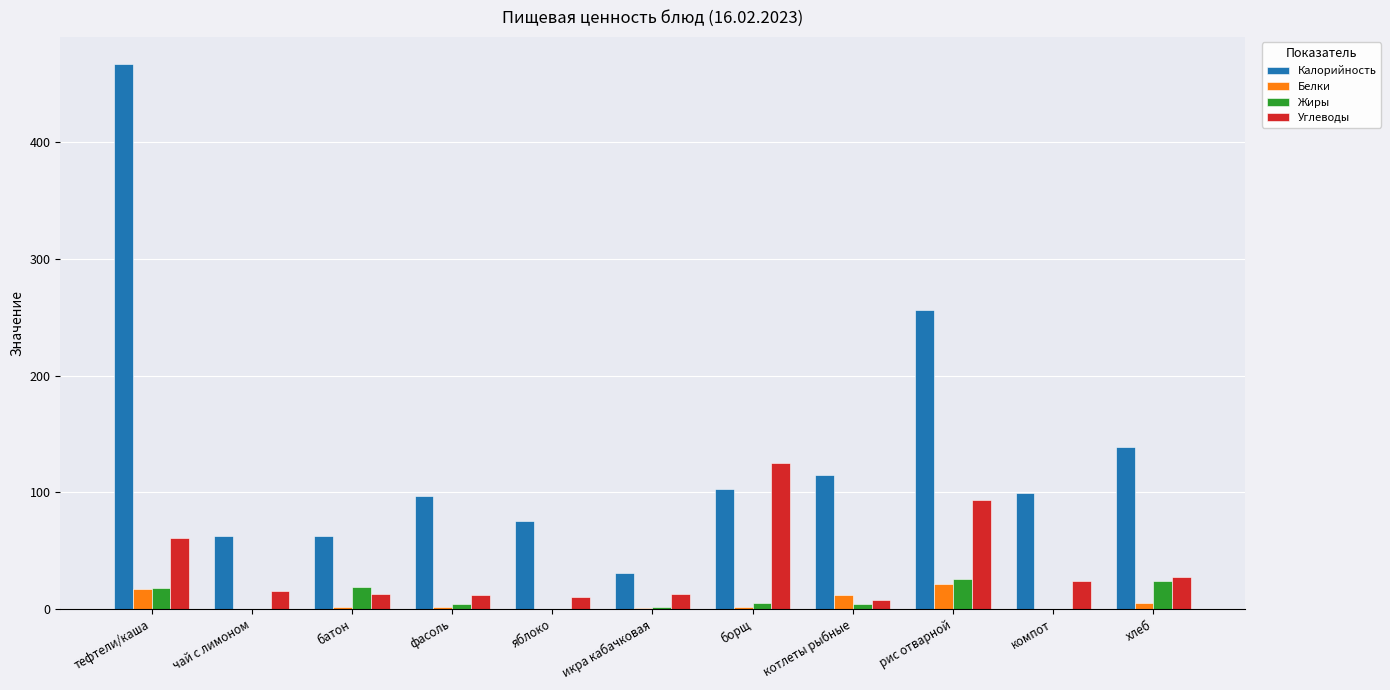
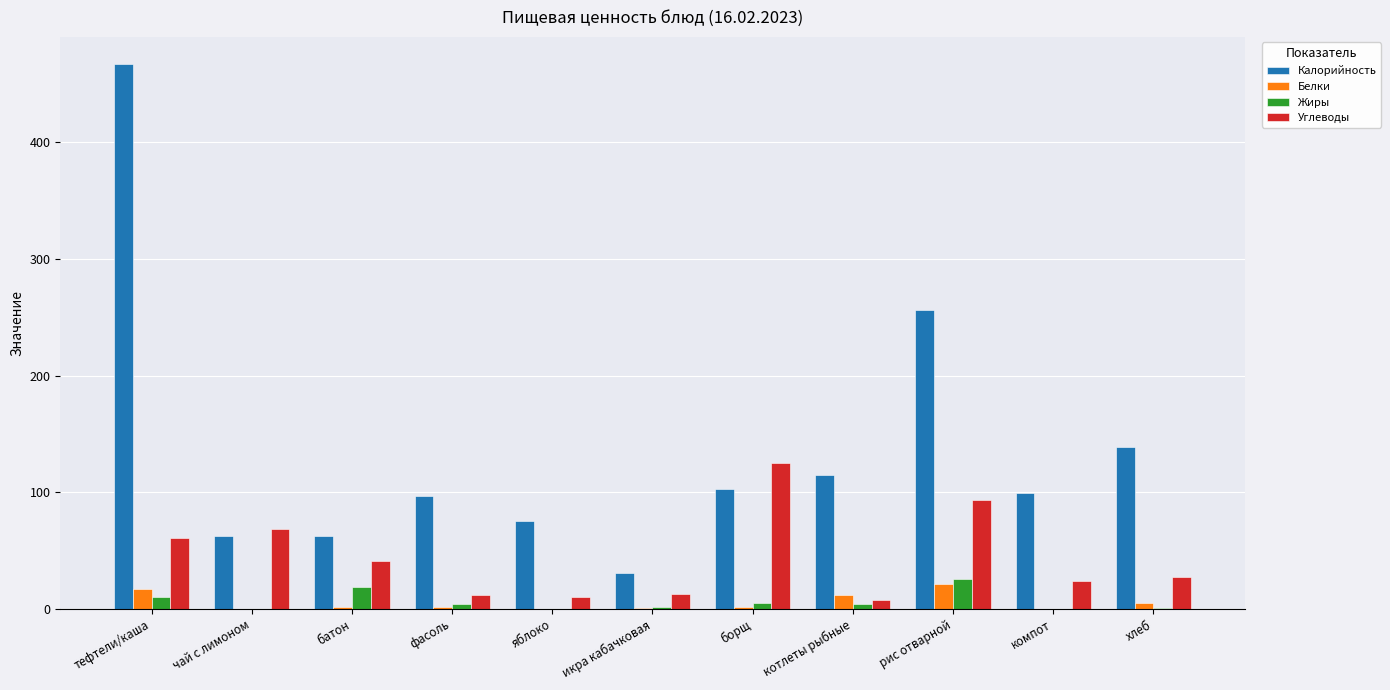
  {
    "Калорийность": {
      "тефтели/каша": 467,
      "чай с лимоном": 62,
      "батон": 63,
      "фасоль": 97,
      "яблоко": 76,
      "икра кабачковая": 31,
      "борщ": 103,
      "котлеты рыбные": 115,
      "рис отварной": 256,
      "компот": 99,
      "хлеб": 139
    },
    "Белки": {
      "тефтели/каша": 17,
      "яблоко": 0,
      "котлеты рыбные": 12,
      "рис отварной": 22,
      "компот": 0,
      "хлеб": 5
    },
    "Жиры": {
-     "тефтели/каша": 18,
+     "тефтели/каша": 10,
      "батон": 18,
      "фасоль": 4,
      "яблоко": 0,
      "борщ": 5,
      "котлеты рыбные": 4,
      "рис отварной": 26,
      "компот": 0,
-     "хлеб": 24
+     "хлеб": 1
    },
    "Углеводы": {
      "тефтели/каша": 60,
-     "чай с лимоном": 15,
-     "батон": 13,
+     "чай с лимоном": 69,
+     "батон": 41,
      "фасоль": 12,
      "яблоко": 10,
      "икра кабачковая": 13,
      "борщ": 125,
      "котлеты рыбные": 8,
      "рис отварной": 94,
      "компот": 24,
      "хлеб": 27
    }
  }
